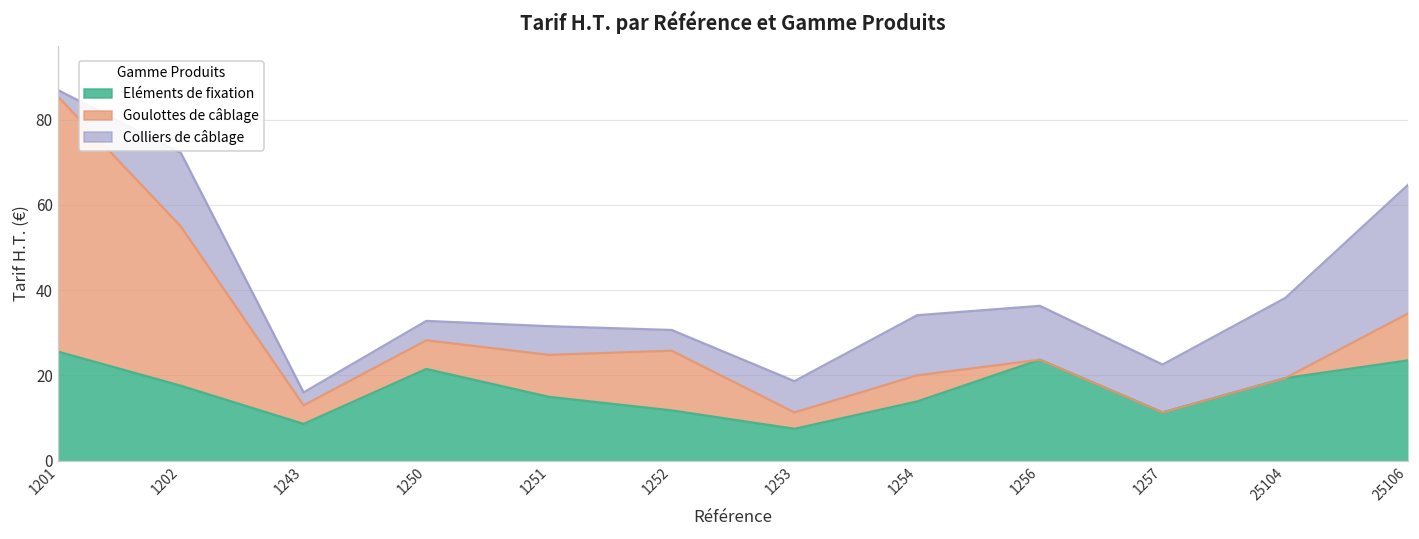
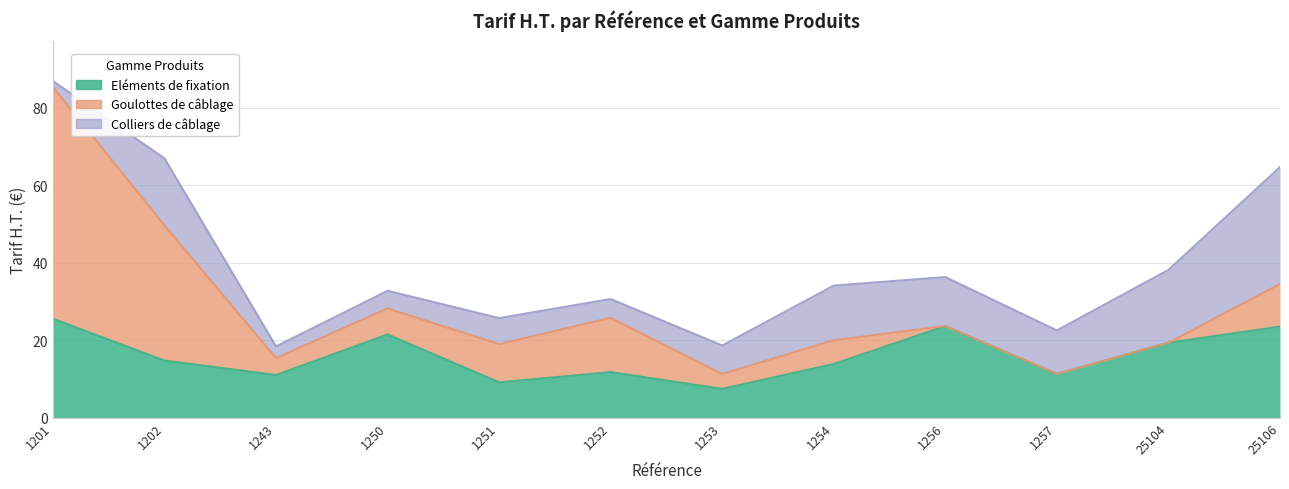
  {
    "Eléments de fixation": {
      "1201": 26,
-     "1202": 18,
-     "1243": 9,
+     "1202": 15,
+     "1243": 11,
      "1250": 21,
-     "1251": 15,
+     "1251": 9,
      "1252": 12,
      "1253": 7,
      "1254": 14,
      "25106": 24
    },
    "Goulottes de câblage": {
      "1201": 60,
-     "1202": 37,
+     "1202": 35,
      "1243": 4,
      "1250": 7,
      "1251": 10,
      "1252": 14,
      "1253": 4,
      "1254": 6,
      "25106": 11
    },
    "Colliers de câblage": {
      "1201": 2,
      "1202": 17,
      "1243": 3,
      "1250": 5,
      "1251": 7,
      "1252": 5,
      "1253": 7,
      "1254": 14,
      "1256": 13,
      "1257": 11,
      "25104": 19,
      "25106": 30
    }
  }
